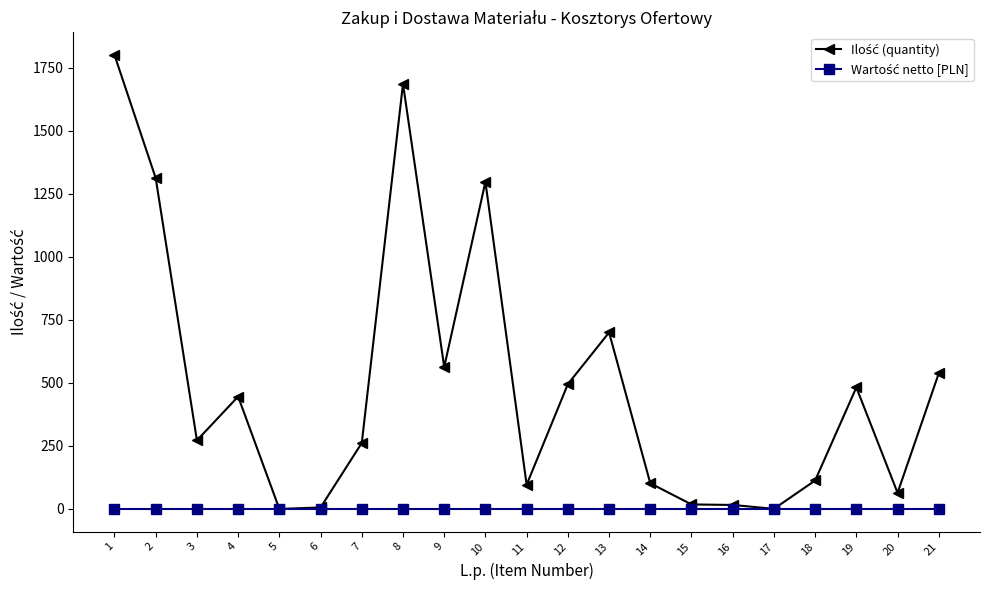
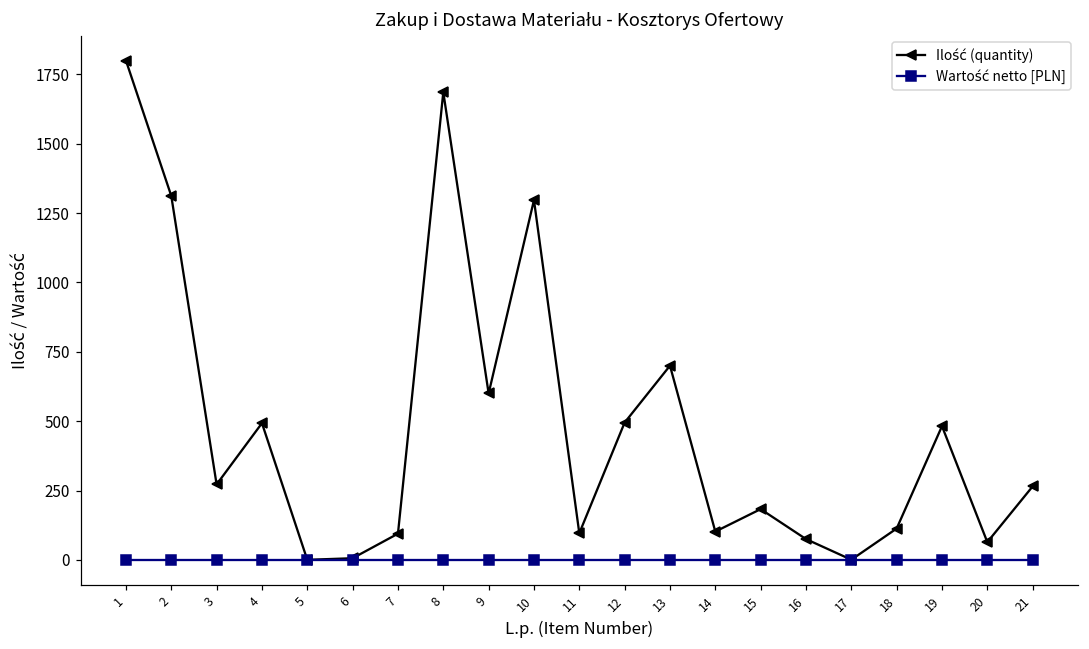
  {
    "Ilość (quantity)": {
      "1": 1800,
      "2": 1310,
      "3": 270,
-     "4": 450,
-     "7": 260,
+     "4": 490,
+     "7": 90,
      "8": 1690,
-     "9": 560,
+     "9": 600,
      "10": 1300,
      "11": 100,
      "12": 500,
      "13": 700,
      "14": 100,
-     "15": 20,
-     "16": 20,
+     "15": 180,
+     "16": 80,
      "18": 110,
      "19": 480,
      "20": 60,
-     "21": 540
+     "21": 270
    },
    "Wartość netto [PLN]": {
      "1": 0,
      "2": 0,
      "3": 0,
      "4": 0,
      "7": 0,
      "8": 0,
      "9": 0,
      "10": 0,
      "11": 0,
      "12": 0,
      "13": 0,
      "14": 0,
      "15": 0,
      "16": 0,
      "18": 0,
      "19": 0,
      "20": 0,
      "21": 0
    }
  }
